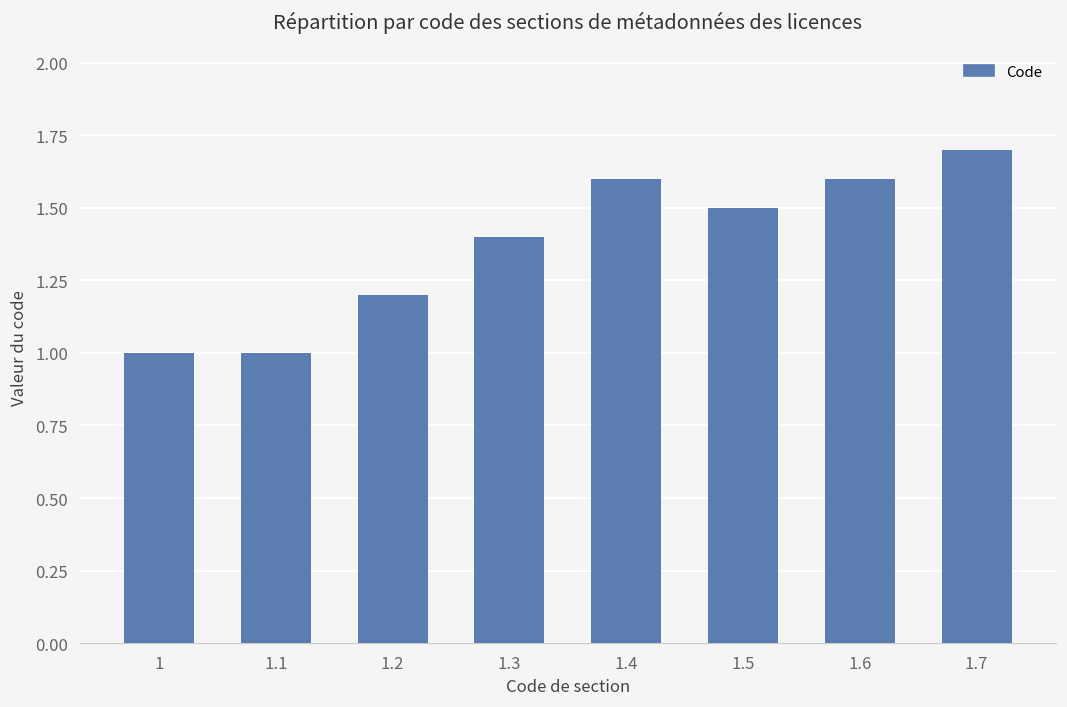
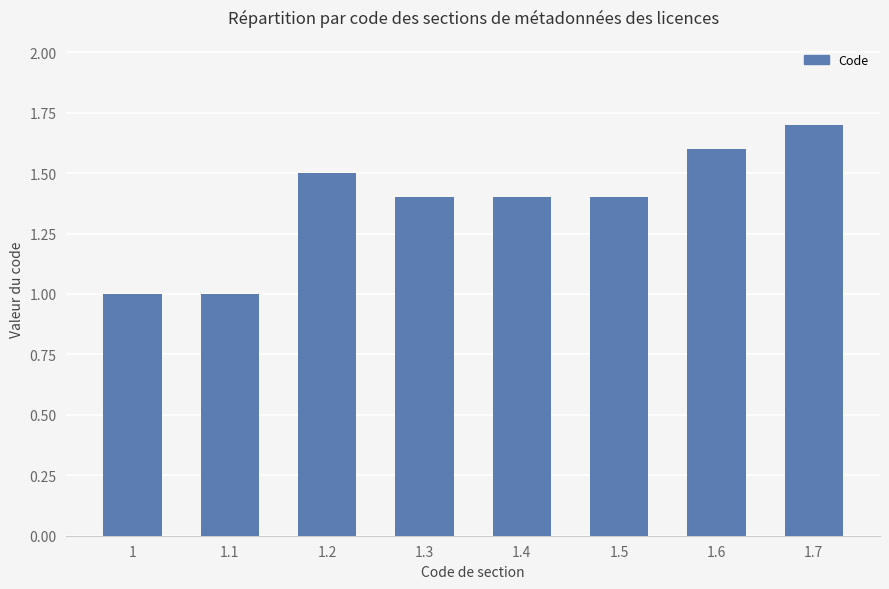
  {
    "1": 1.0,
    "1.1": 1.0,
-   "1.2": 1.2,
+   "1.2": 1.5,
    "1.3": 1.4,
-   "1.4": 1.6,
-   "1.5": 1.5,
+   "1.4": 1.4,
+   "1.5": 1.4,
    "1.6": 1.6,
    "1.7": 1.7
  }
